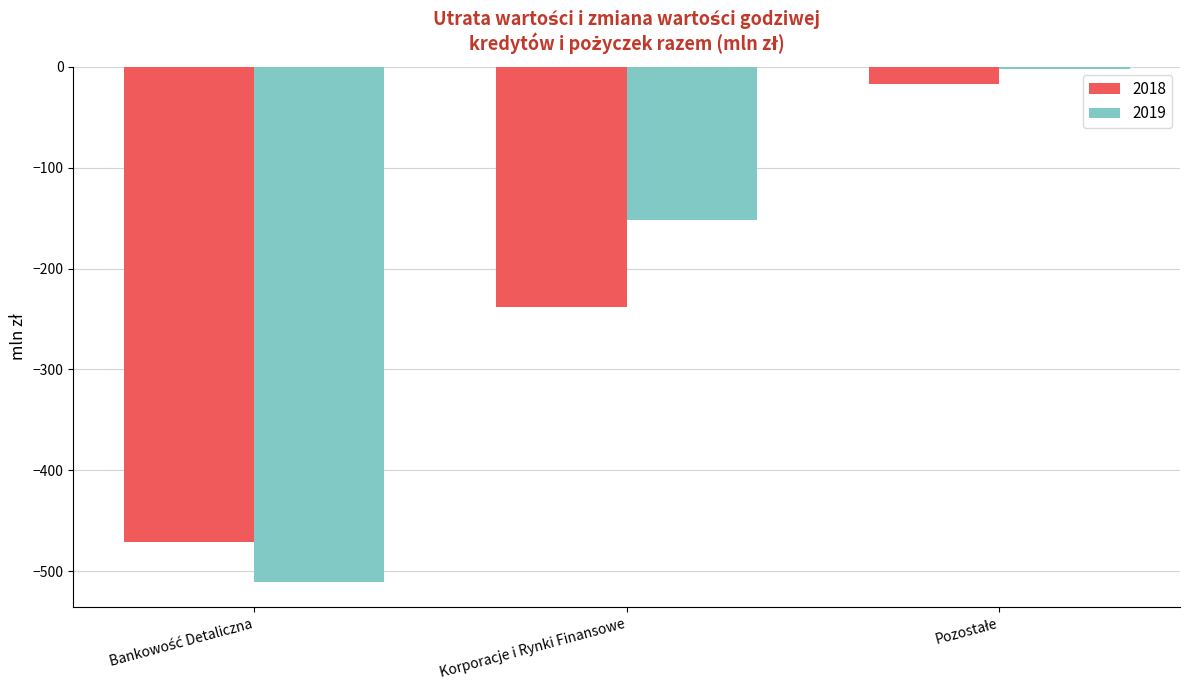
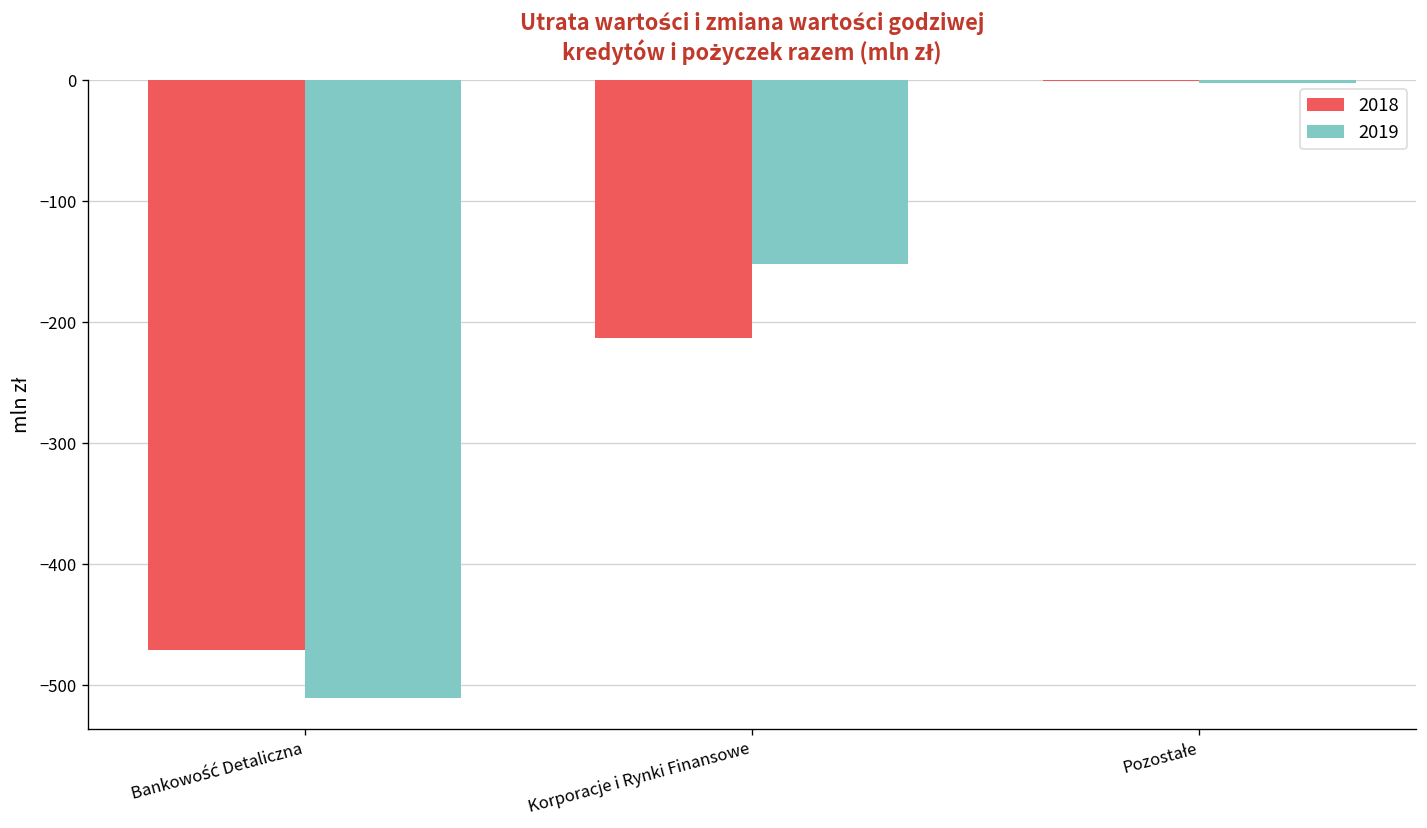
  {
    "2018": {
      "Bankowość Detaliczna": -471,
-     "Korporacje i Rynki Finansowe": -238,
-     "Pozostałe": -17
+     "Korporacje i Rynki Finansowe": -213,
+     "Pozostałe": 0
    },
    "2019": {
      "Bankowość Detaliczna": -510,
      "Korporacje i Rynki Finansowe": -151
    }
  }
